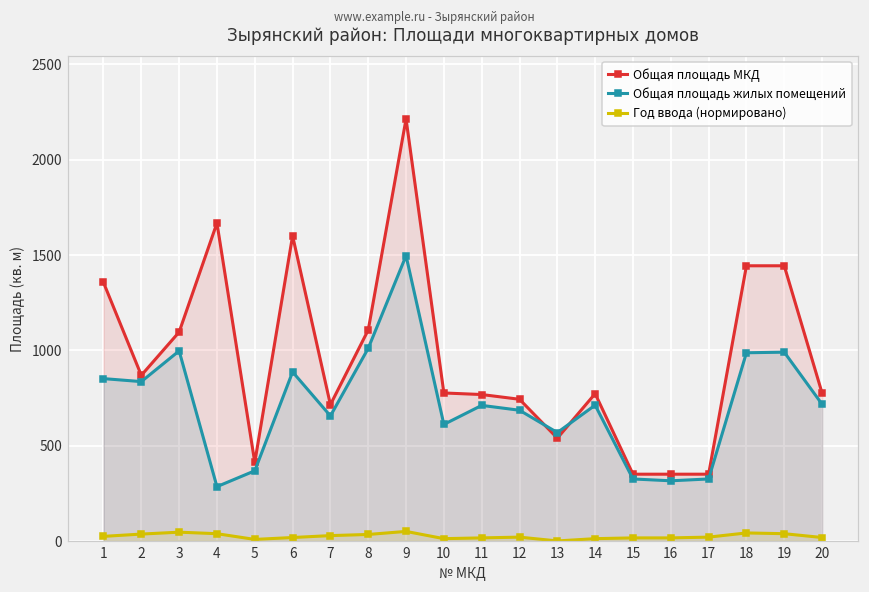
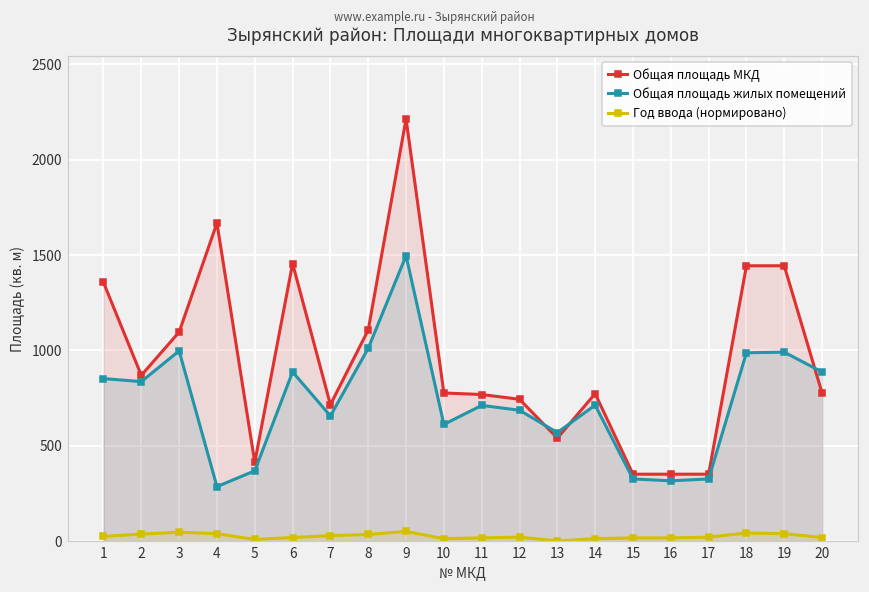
  {
    "Общая площадь МКД": {
      "1": 1360,
      "2": 870,
      "3": 1100,
      "4": 1670,
      "5": 410,
-     "6": 1600,
+     "6": 1450,
      "7": 710,
      "8": 1110,
      "9": 2210,
      "10": 780,
      "11": 770,
      "12": 740,
      "13": 540,
      "14": 770,
      "15": 350,
      "16": 350,
      "17": 350,
      "18": 1440,
      "19": 1440,
      "20": 780
    },
    "Общая площадь жилых помещений": {
      "1": 850,
      "2": 840,
      "3": 1000,
      "4": 280,
      "5": 370,
      "6": 890,
      "7": 660,
      "8": 1010,
      "9": 1500,
      "10": 610,
      "11": 710,
      "12": 690,
      "13": 570,
      "14": 710,
      "15": 330,
      "16": 320,
      "17": 330,
      "18": 990,
      "19": 990,
-     "20": 720
+     "20": 890
    },
    "Год ввода (нормировано)": {
      "1": 20,
      "2": 40,
      "3": 50,
      "4": 40,
      "5": 10,
      "6": 20,
      "7": 30,
      "8": 30,
      "9": 50,
      "10": 10,
      "11": 20,
      "12": 20,
      "13": 0,
      "14": 10,
      "15": 20,
      "16": 20,
      "17": 20,
      "18": 40,
      "19": 40,
      "20": 20
    }
  }
